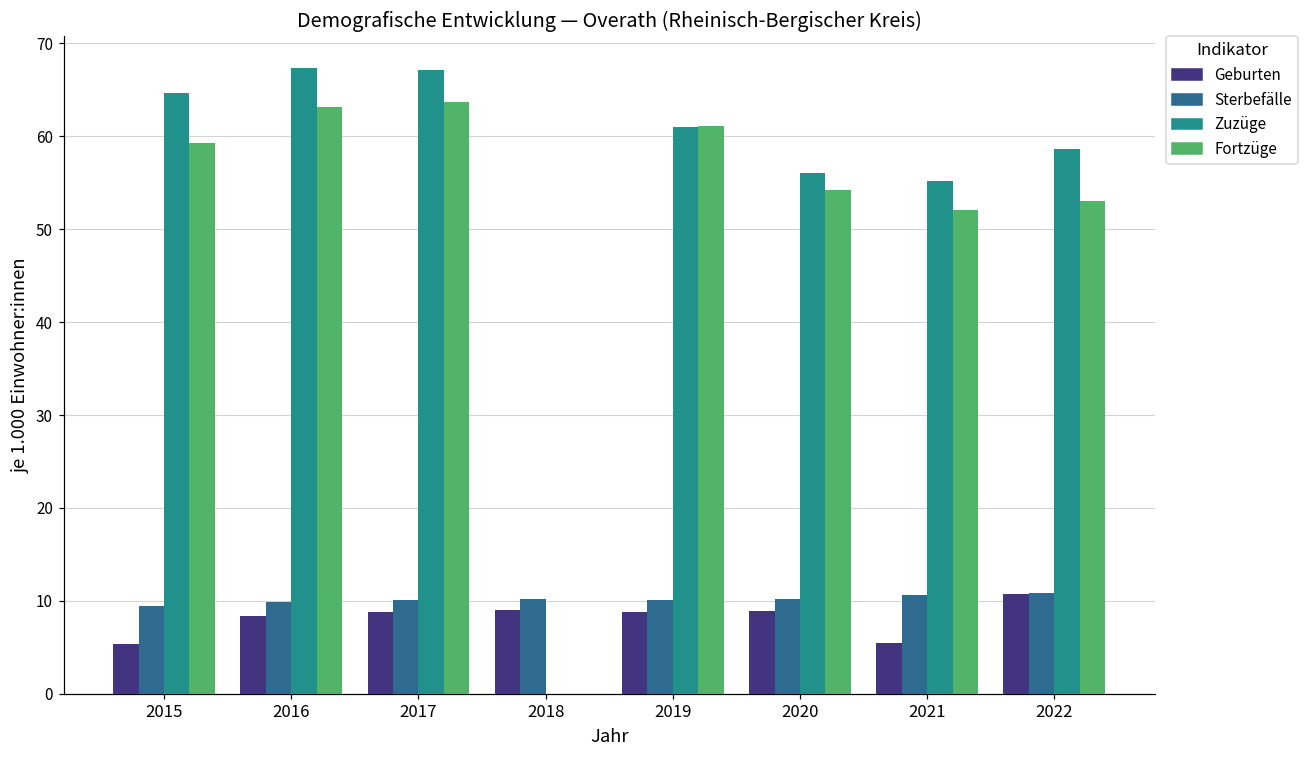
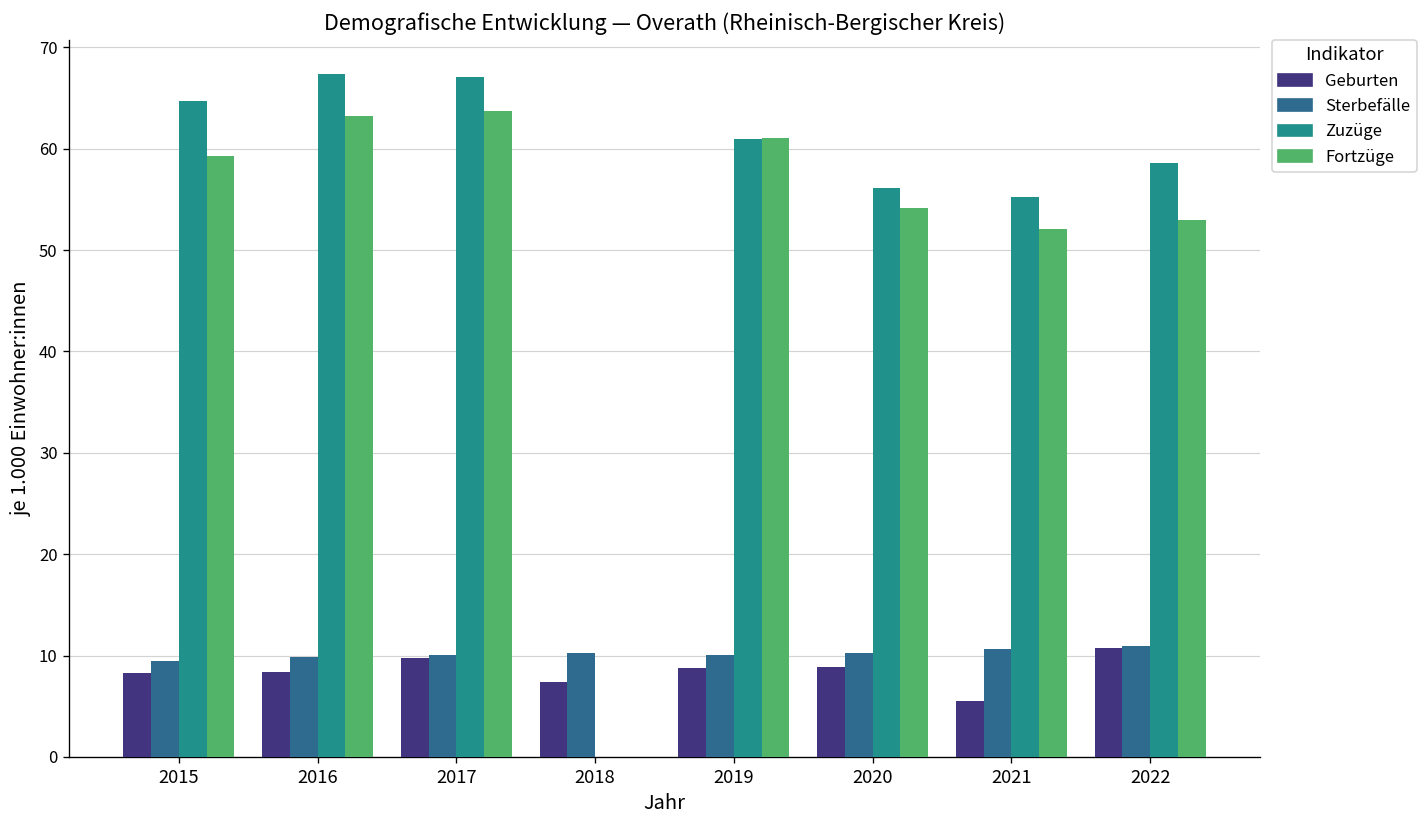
  {
    "Geburten": {
-     "2015": 5,
+     "2015": 8,
      "2016": 8,
-     "2017": 9,
-     "2018": 9,
+     "2017": 10,
+     "2018": 7,
      "2019": 9,
      "2020": 9,
      "2021": 6,
      "2022": 11
    }
  }
